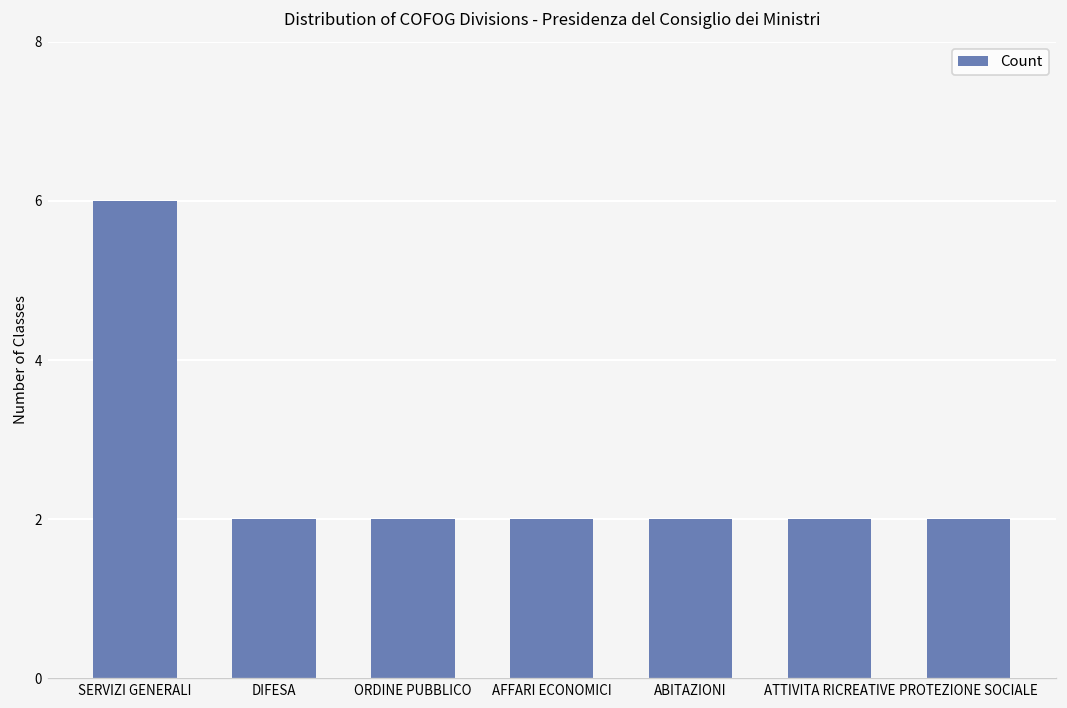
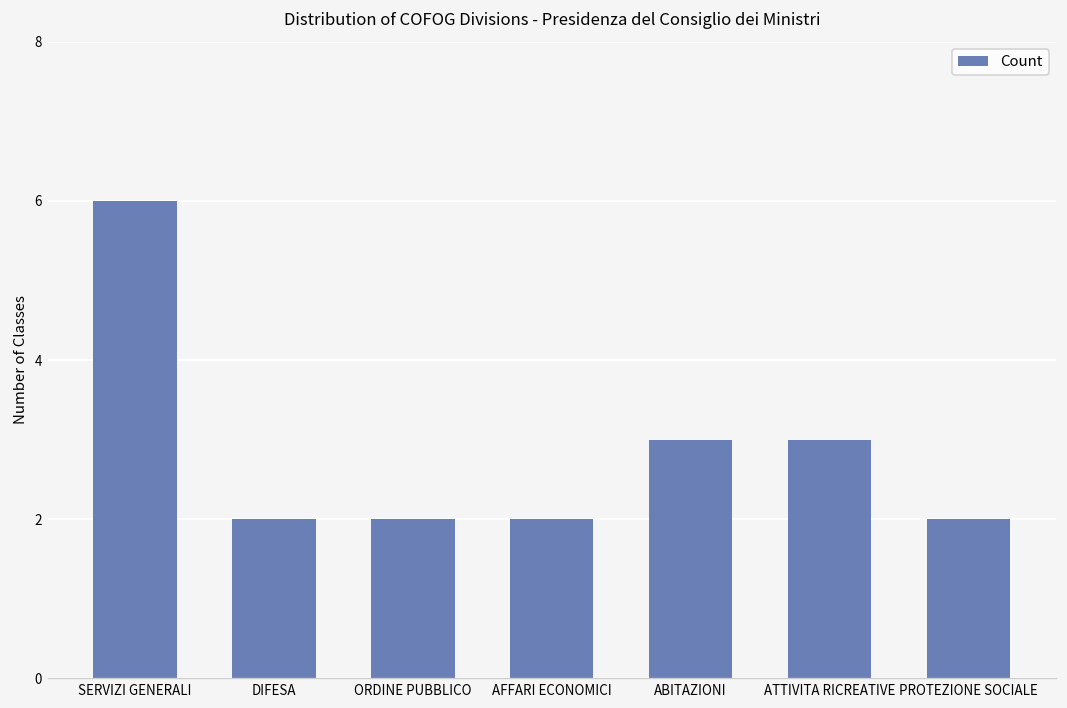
  {
    "SERVIZI GENERALI": 6,
    "DIFESA": 2,
    "ORDINE PUBBLICO": 2,
    "AFFARI ECONOMICI": 2,
-   "ABITAZIONI": 2,
-   "ATTIVITA RICREATIVE": 2,
+   "ABITAZIONI": 3,
+   "ATTIVITA RICREATIVE": 3,
    "PROTEZIONE SOCIALE": 2
  }
